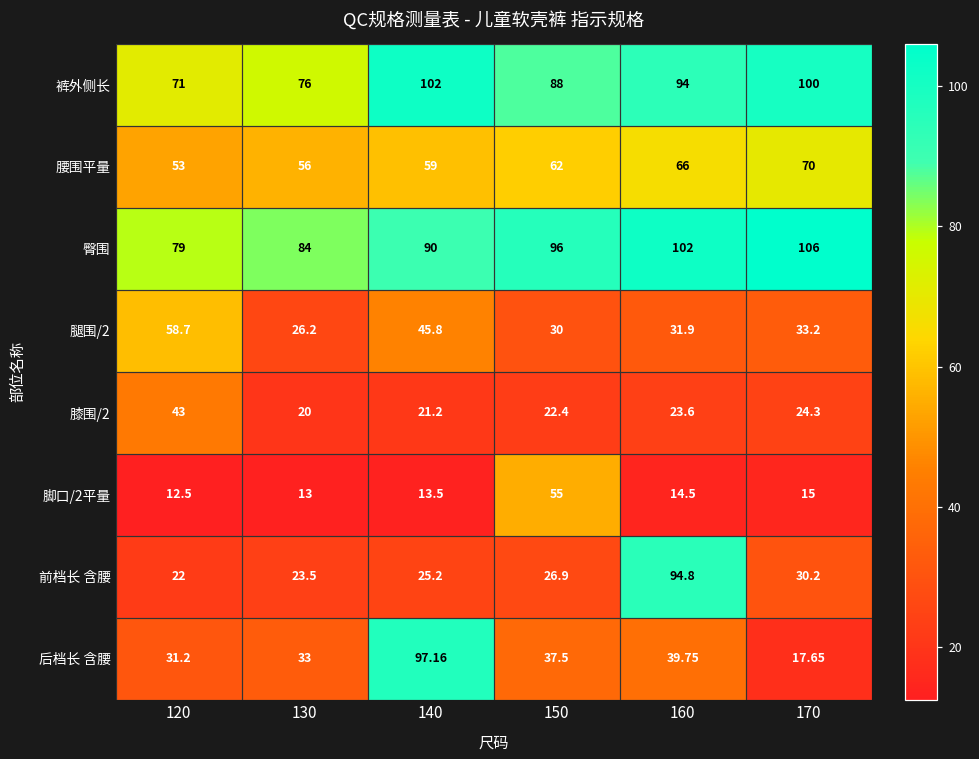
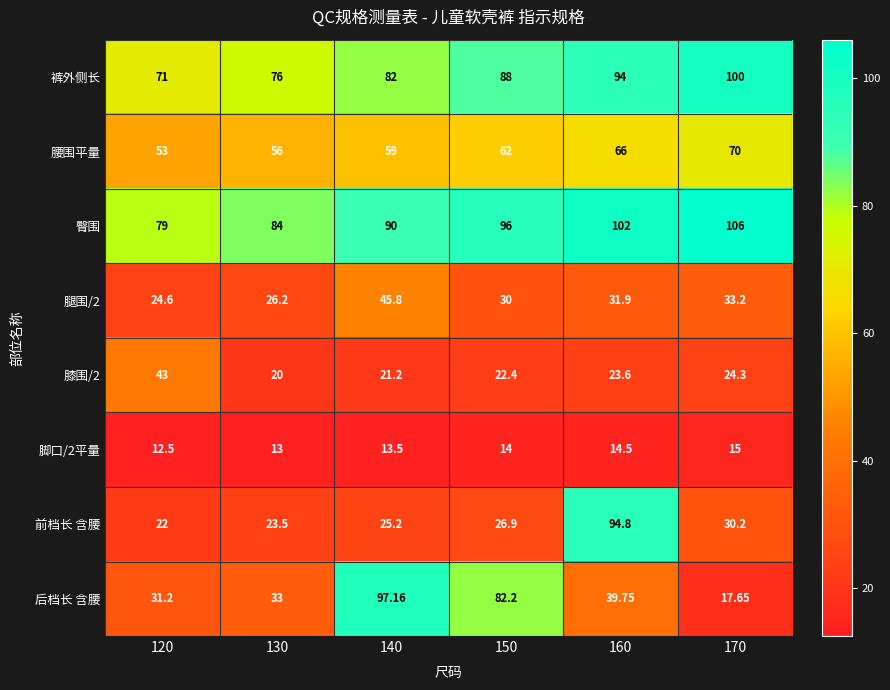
  {
    "裤外侧长": {
      "120": 71,
      "130": 76,
-     "140": 102,
+     "140": 82,
      "150": 88,
      "160": 94,
      "170": 100
    },
    "腰围平量": {
      "120": 53,
      "130": 56,
      "140": 59,
      "150": 62,
      "160": 66,
      "170": 70
    },
    "臀围": {
      "120": 79,
      "130": 84,
      "140": 90,
      "150": 96,
      "160": 102,
      "170": 106
    },
    "腿围/2": {
-     "120": 58.7,
+     "120": 24.6,
      "130": 26.2,
      "140": 45.8,
      "150": 30,
      "160": 31.9,
      "170": 33.2
    },
    "膝围/2": {
      "120": 43,
      "130": 20,
      "140": 21.2,
      "150": 22.4,
      "160": 23.6,
      "170": 24.3
    },
    "脚口/2平量": {
      "120": 12.5,
      "130": 13,
      "140": 13.5,
-     "150": 55,
+     "150": 14,
      "160": 14.5,
      "170": 15
    },
    "前档长 含腰": {
      "120": 22,
      "130": 23.5,
      "140": 25.2,
      "150": 26.9,
      "160": 94.8,
      "170": 30.2
    },
    "后档长 含腰": {
      "120": 31.2,
      "130": 33,
      "140": 97.16,
-     "150": 37.5,
+     "150": 82.2,
      "160": 39.75,
      "170": 17.65
    }
  }
